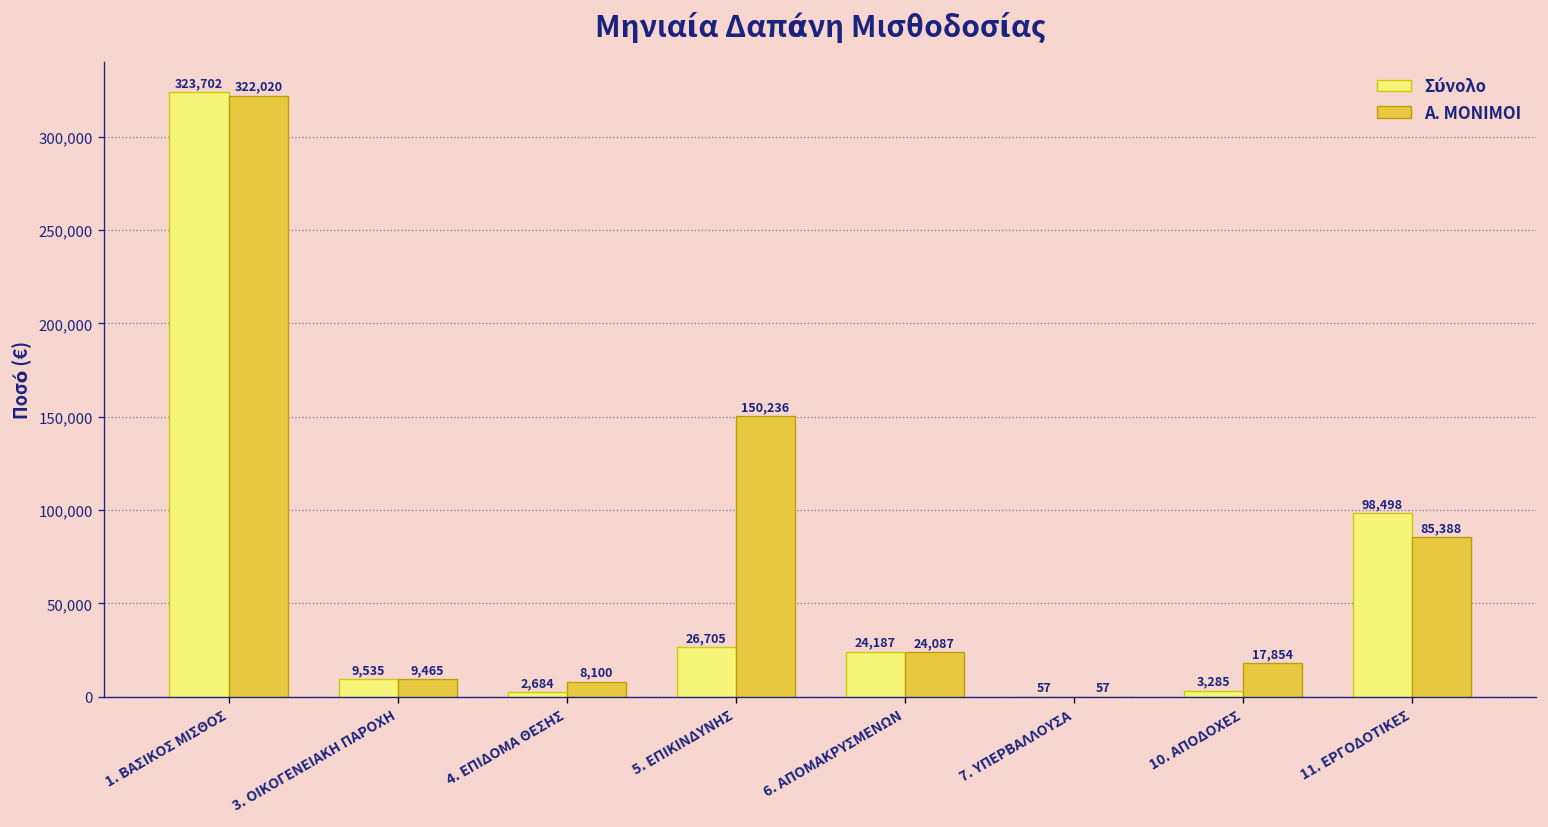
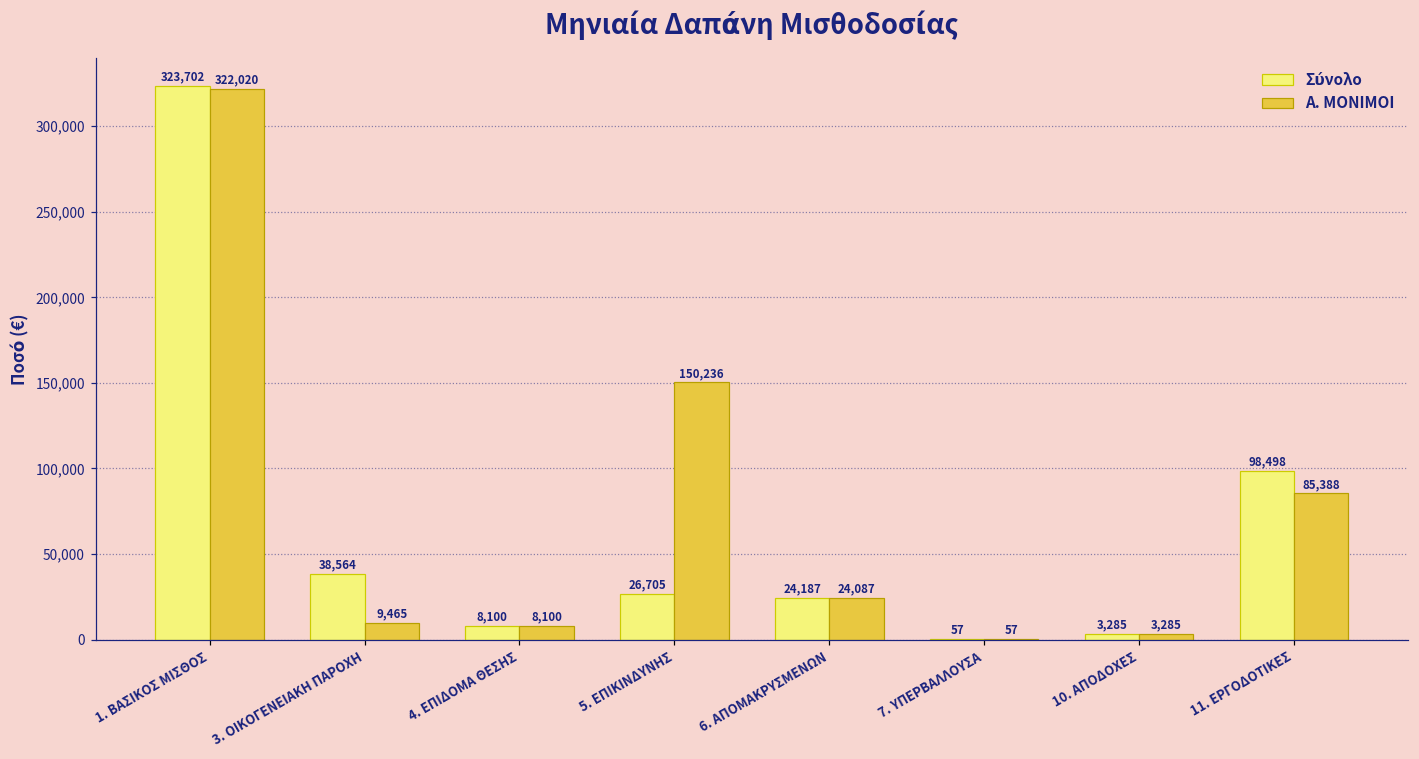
  {
    "Σύνολο": {
      "1. ΒΑΣΙΚΟΣ ΜΙΣΘΟΣ": "323,702",
-     "3. ΟΙΚΟΓΕΝΕΙΑΚΗ ΠΑΡΟΧΗ": "9,535",
-     "4. ΕΠΙΔΟΜΑ ΘΕΣΗΣ": "2,684",
+     "3. ΟΙΚΟΓΕΝΕΙΑΚΗ ΠΑΡΟΧΗ": "38,564",
+     "4. ΕΠΙΔΟΜΑ ΘΕΣΗΣ": "8,100",
      "5. ΕΠΙΚΙΝΔΥΝΗΣ": "26,705",
      "6. ΑΠΟΜΑΚΡΥΣΜΕΝΩΝ": "24,187",
      "7. ΥΠΕΡΒΑΛΛΟΥΣΑ": "57",
      "10. ΑΠΟΔΟΧΕΣ": "3,285",
      "11. ΕΡΓΟΔΟΤΙΚΕΣ": "98,498"
    },
    "Α. ΜΟΝΙΜΟΙ": {
      "1. ΒΑΣΙΚΟΣ ΜΙΣΘΟΣ": "322,020",
      "3. ΟΙΚΟΓΕΝΕΙΑΚΗ ΠΑΡΟΧΗ": "9,465",
      "4. ΕΠΙΔΟΜΑ ΘΕΣΗΣ": "8,100",
      "5. ΕΠΙΚΙΝΔΥΝΗΣ": "150,236",
      "6. ΑΠΟΜΑΚΡΥΣΜΕΝΩΝ": "24,087",
      "7. ΥΠΕΡΒΑΛΛΟΥΣΑ": "57",
-     "10. ΑΠΟΔΟΧΕΣ": "17,854",
+     "10. ΑΠΟΔΟΧΕΣ": "3,285",
      "11. ΕΡΓΟΔΟΤΙΚΕΣ": "85,388"
    }
  }
